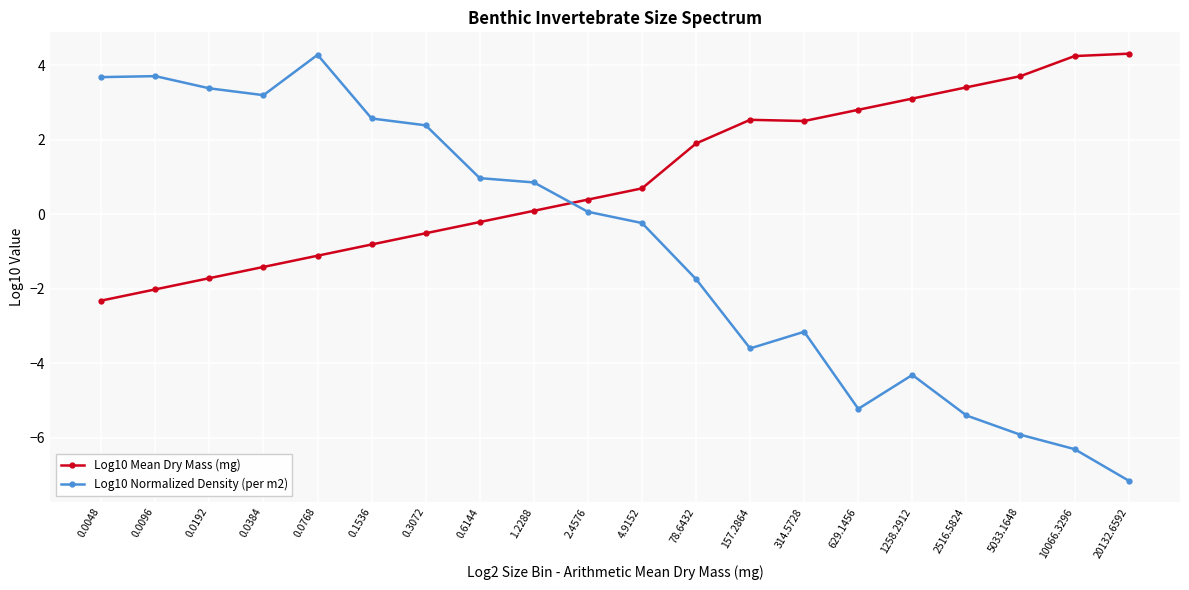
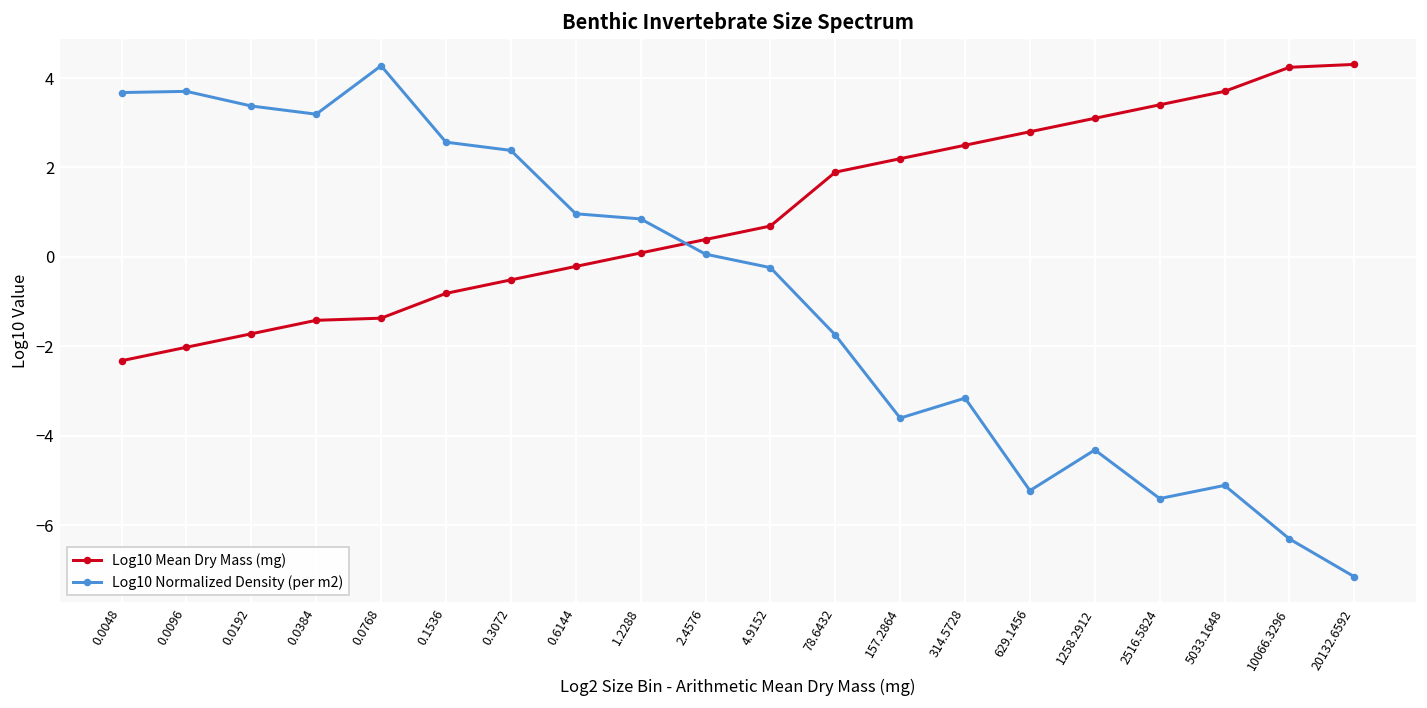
  {
    "Log10 Mean Dry Mass (mg)": {
      "0.0048": -2.3,
      "0.0096": -2.0,
      "0.0192": -1.7,
      "0.0384": -1.4,
-     "0.0768": -1.1,
+     "0.0768": -1.4,
      "0.1536": -0.8,
      "0.3072": -0.5,
      "0.6144": -0.2,
      "1.2288": 0.1,
      "2.4576": 0.4,
      "4.9152": 0.7,
      "78.6432": 1.9,
-     "157.2864": 2.5,
+     "157.2864": 2.2,
      "314.5728": 2.5,
      "629.1456": 2.8,
      "1258.2912": 3.1,
      "2516.5824": 3.4,
      "5033.1648": 3.7,
      "10066.3296": 4.2,
      "20132.6592": 4.3
    },
    "Log10 Normalized Density (per m2)": {
      "0.0048": 3.7,
      "0.0096": 3.7,
      "0.0192": 3.4,
      "0.0384": 3.2,
      "0.0768": 4.3,
      "0.1536": 2.6,
      "0.3072": 2.4,
      "0.6144": 1.0,
      "1.2288": 0.9,
      "2.4576": 0.1,
      "4.9152": -0.2,
      "78.6432": -1.7,
      "157.2864": -3.6,
      "314.5728": -3.2,
      "629.1456": -5.2,
      "1258.2912": -4.3,
      "2516.5824": -5.4,
-     "5033.1648": -5.9,
+     "5033.1648": -5.1,
      "10066.3296": -6.3,
      "20132.6592": -7.1
    }
  }
